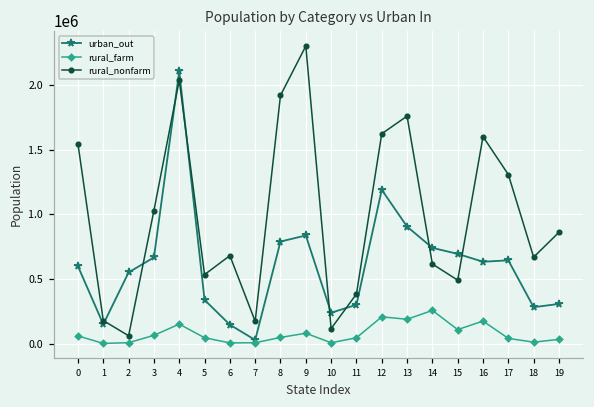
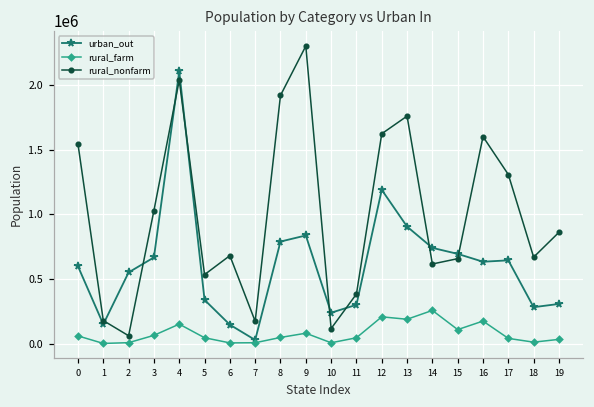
  {
    "rural_nonfarm": {
      "0": 1540000,
      "1": 180000,
      "2": 60000,
      "3": 1030000,
      "4": 2040000,
      "5": 530000,
      "6": 680000,
      "7": 170000,
      "8": 1920000,
      "9": 2300000,
      "10": 120000,
      "11": 380000,
      "12": 1620000,
      "13": 1760000,
      "14": 620000,
-     "15": 490000,
+     "15": 660000,
      "16": 1600000,
      "17": 1310000,
      "18": 670000,
      "19": 860000
    }
  }
